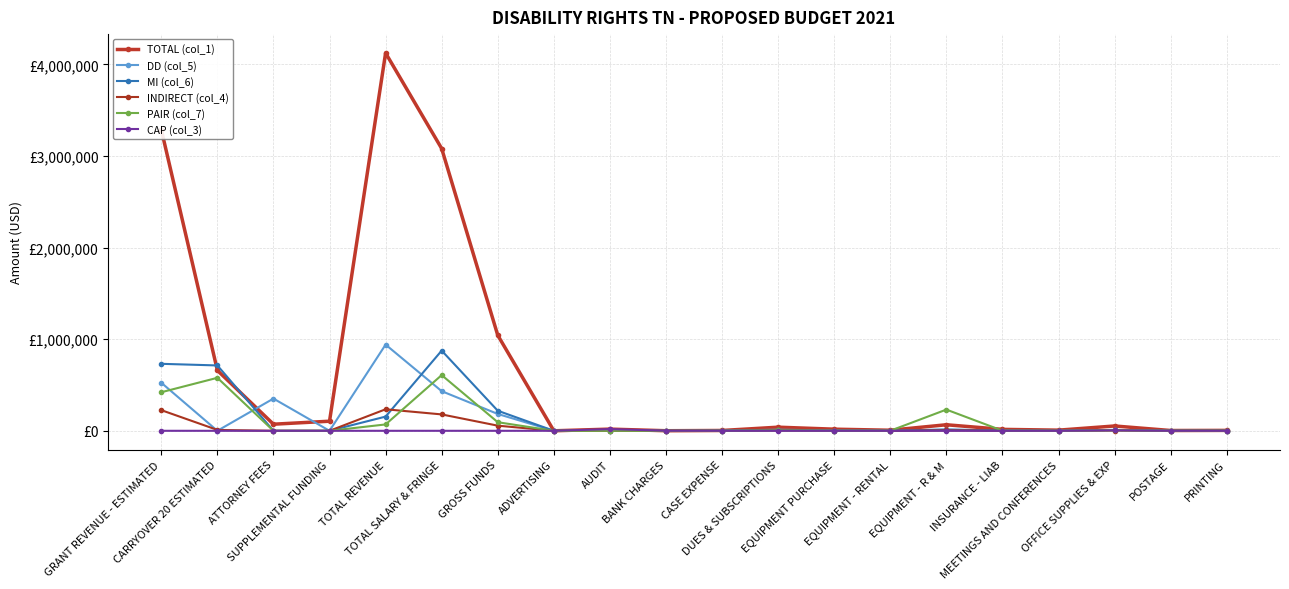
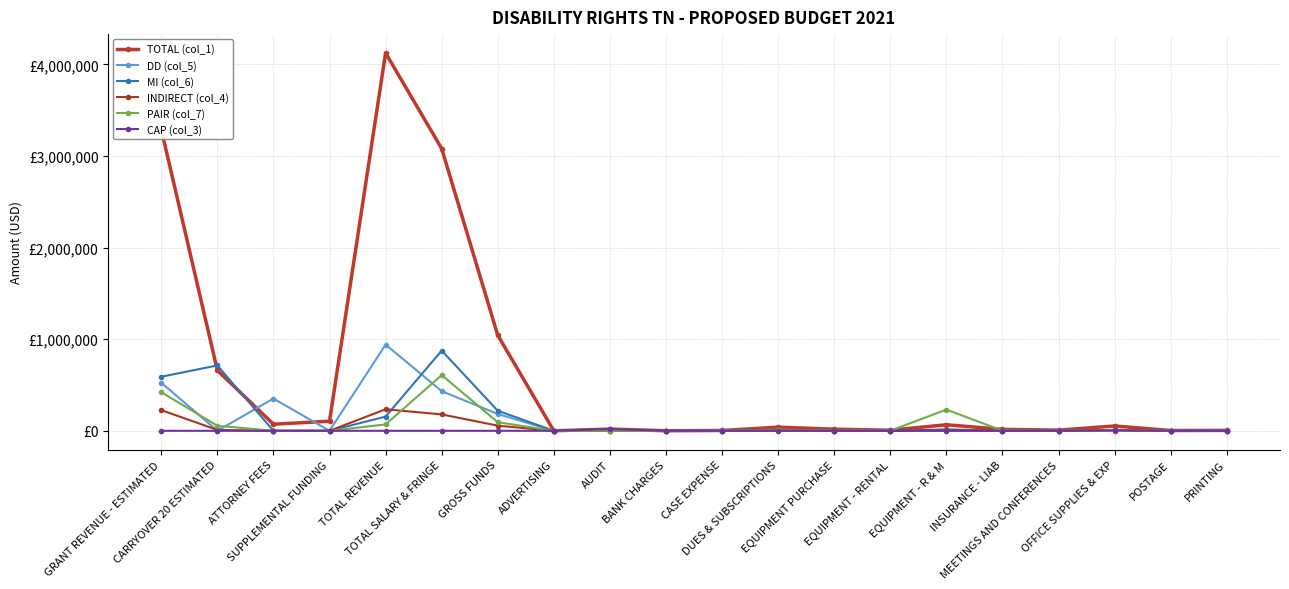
  {
    "DD (col_5)": {
      "GRANT REVENUE - ESTIMATED": "£500,000",
      "ATTORNEY FEES": "£400,000",
      "TOTAL REVENUE": "£900,000",
      "TOTAL SALARY & FRINGE": "£400,000",
      "GROSS FUNDS": "£200,000"
    },
    "MI (col_6)": {
-     "GRANT REVENUE - ESTIMATED": "£700,000",
+     "GRANT REVENUE - ESTIMATED": "£600,000",
      "CARRYOVER 20 ESTIMATED": "£700,000",
      "TOTAL REVENUE": "£200,000",
      "TOTAL SALARY & FRINGE": "£900,000",
      "GROSS FUNDS": "£200,000"
    },
    "PAIR (col_7)": {
      "GRANT REVENUE - ESTIMATED": "£400,000",
-     "CARRYOVER 20 ESTIMATED": "£600,000",
+     "CARRYOVER 20 ESTIMATED": "£100,000",
      "TOTAL REVENUE": "£100,000",
      "TOTAL SALARY & FRINGE": "£600,000",
      "GROSS FUNDS": "£100,000",
      "EQUIPMENT - R & M": "£200,000"
    },
    "CAP (col_3)": {
      "GRANT REVENUE - ESTIMATED": "£0",
      "TOTAL REVENUE": "£0",
      "TOTAL SALARY & FRINGE": "£0",
      "GROSS FUNDS": "£0"
    }
  }
